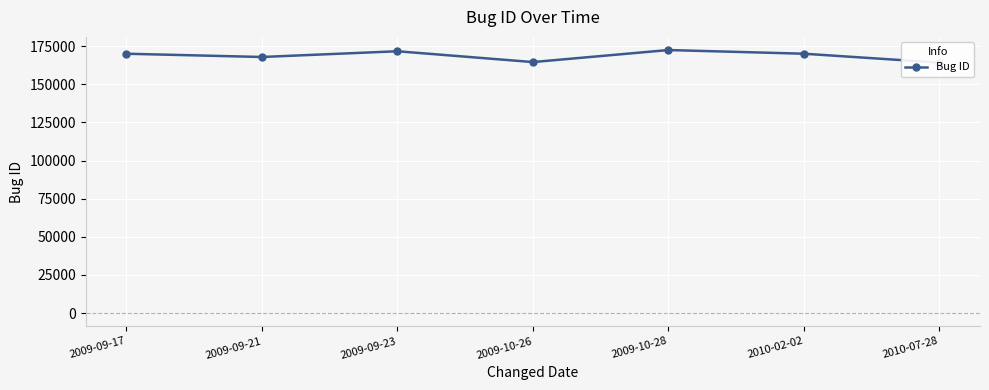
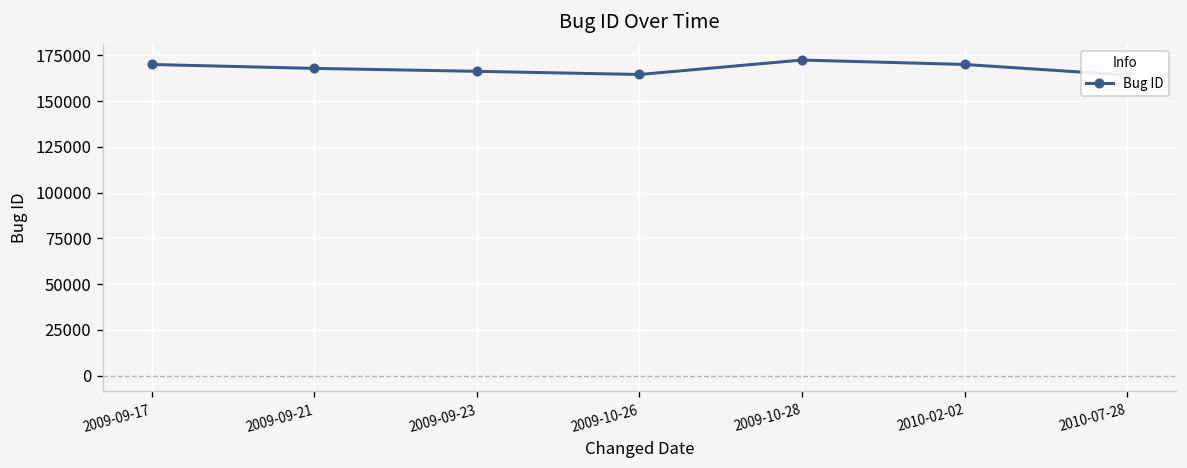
  {
    "2009-09-17": 170000,
    "2009-09-21": 168000,
-   "2009-09-23": 172000,
+   "2009-09-23": 166000,
    "2009-10-26": 165000,
    "2009-10-28": 172000,
    "2010-02-02": 170000
  }
